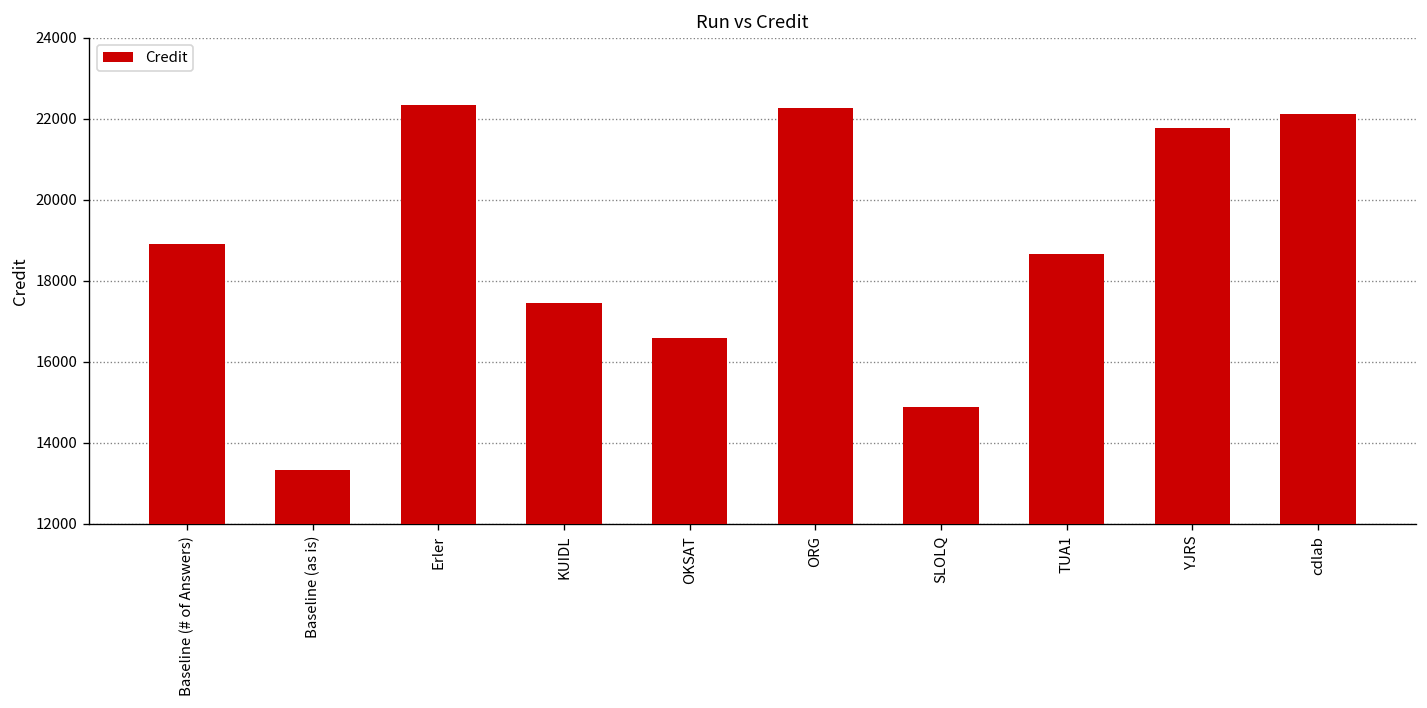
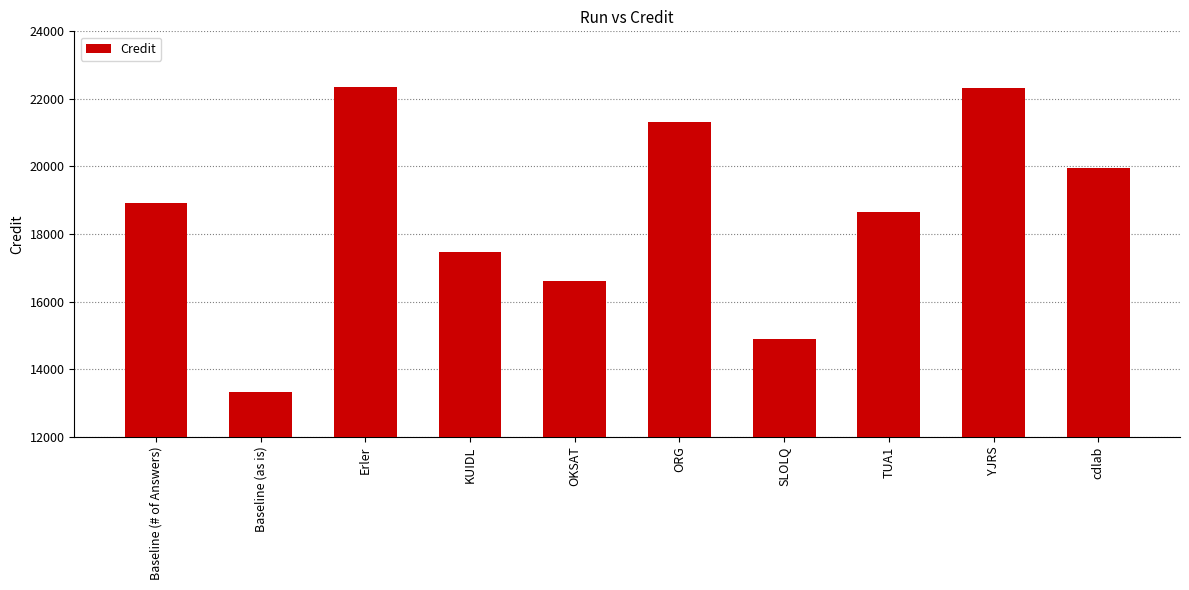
  {
    "Baseline (# of Answers)": 18900,
    "Baseline (as is)": 13300,
    "Erler": 22300,
    "KUIDL": 17500,
    "OKSAT": 16600,
-   "ORG": 22300,
+   "ORG": 21300,
    "SLOLQ": 14900,
    "TUA1": 18700,
-   "YJRS": 21800,
-   "cdlab": 22100
+   "YJRS": 22300,
+   "cdlab": 20000
  }
